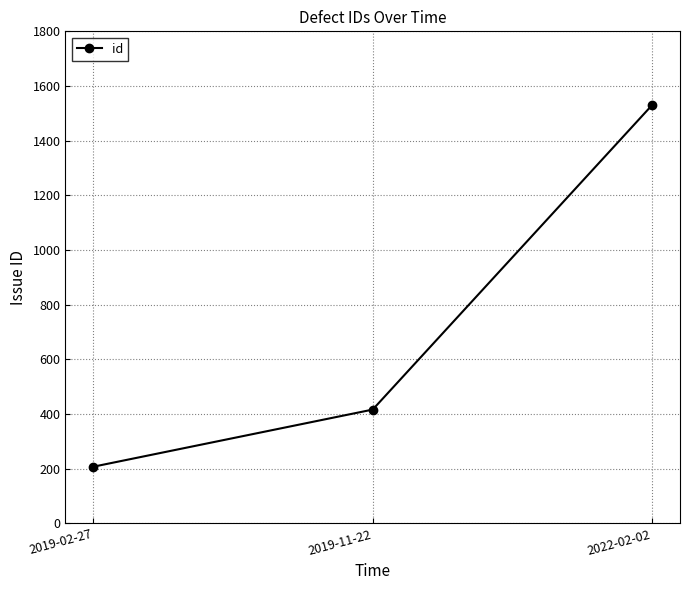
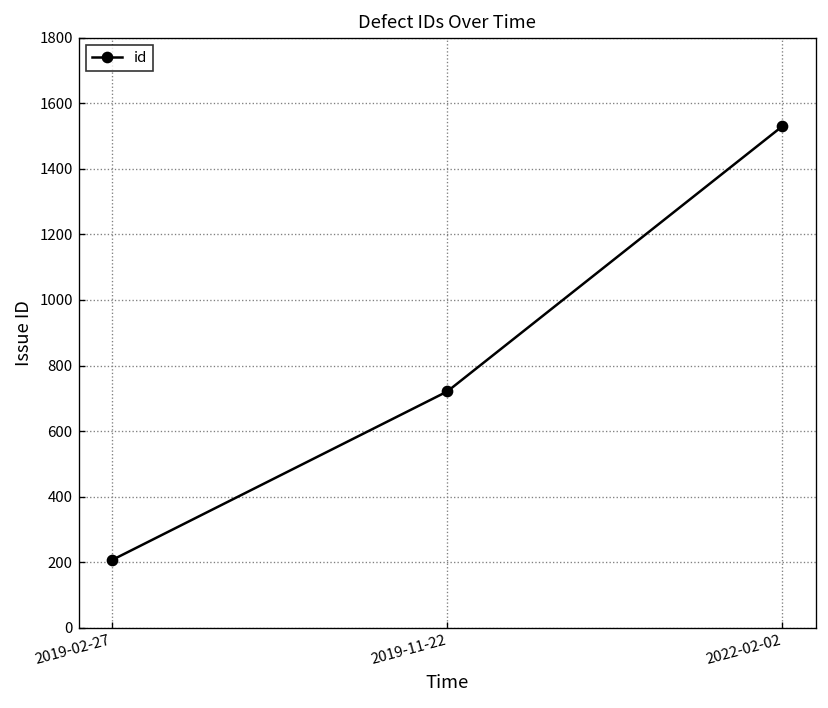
  {
    "2019-02-27": 210,
-   "2019-11-22": 420,
+   "2019-11-22": 720,
    "2022-02-02": 1530
  }
